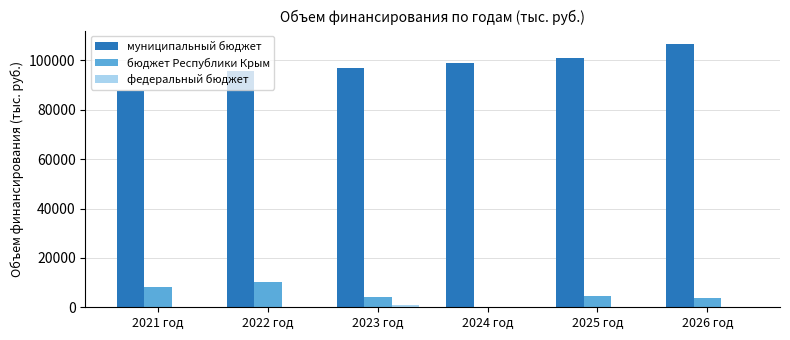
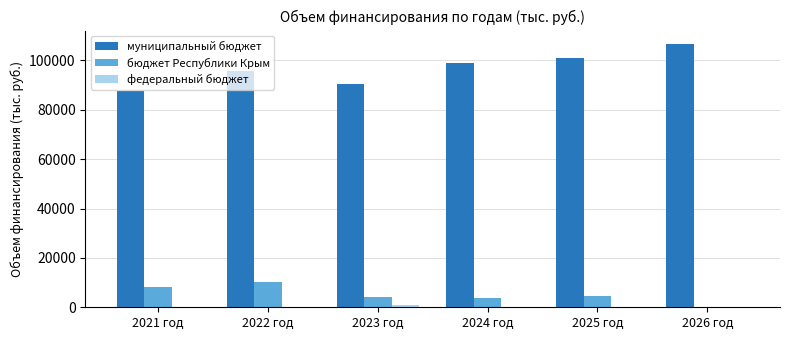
  {
    "муниципальный бюджет": {
      "2021 год": 88000,
-     "2023 год": 97000,
+     "2023 год": 91000,
      "2024 год": 99000,
      "2025 год": 101000,
      "2026 год": 107000
    },
    "бюджет Республики Крым": {
      "2021 год": 8000,
      "2022 год": 10000,
      "2023 год": 4000,
-     "2024 год": 0,
+     "2024 год": 4000,
      "2025 год": 5000,
-     "2026 год": 4000
+     "2026 год": 0
    },
    "федеральный бюджет": {
      "2021 год": 0,
      "2022 год": 0,
      "2024 год": 0,
      "2025 год": 0,
      "2026 год": 0
    }
  }
